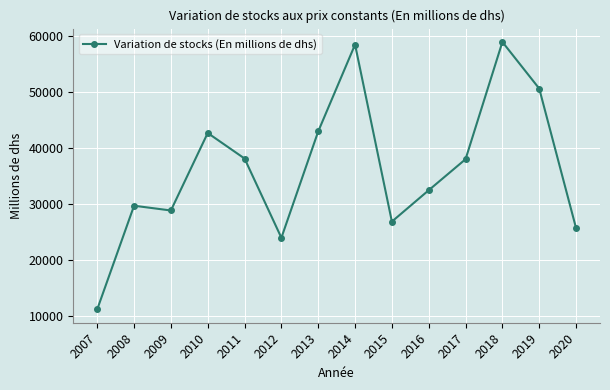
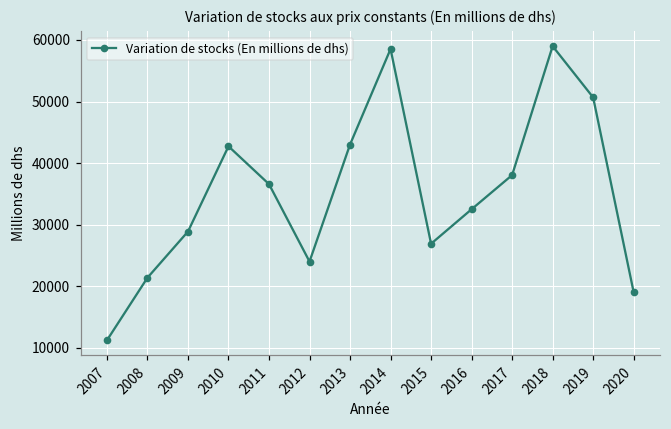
  {
    "2007": 11000,
-   "2008": 30000,
+   "2008": 21000,
    "2009": 29000,
    "2010": 43000,
-   "2011": 38000,
+   "2011": 37000,
    "2012": 24000,
    "2013": 43000,
    "2014": 59000,
    "2015": 27000,
    "2016": 32000,
    "2017": 38000,
    "2018": 59000,
    "2019": 51000,
-   "2020": 26000
+   "2020": 19000
  }
